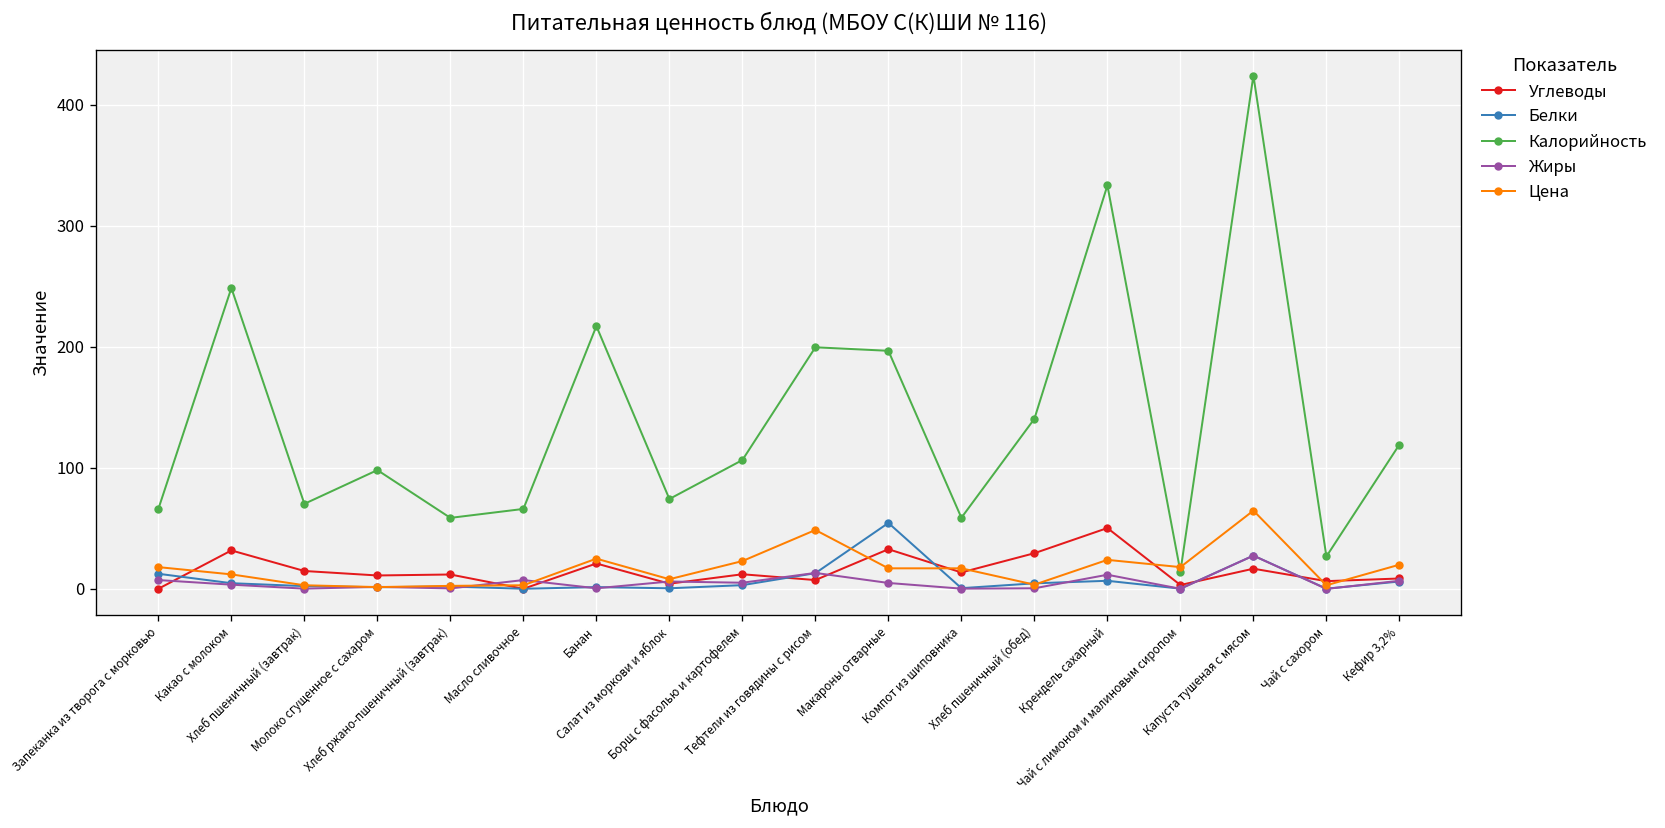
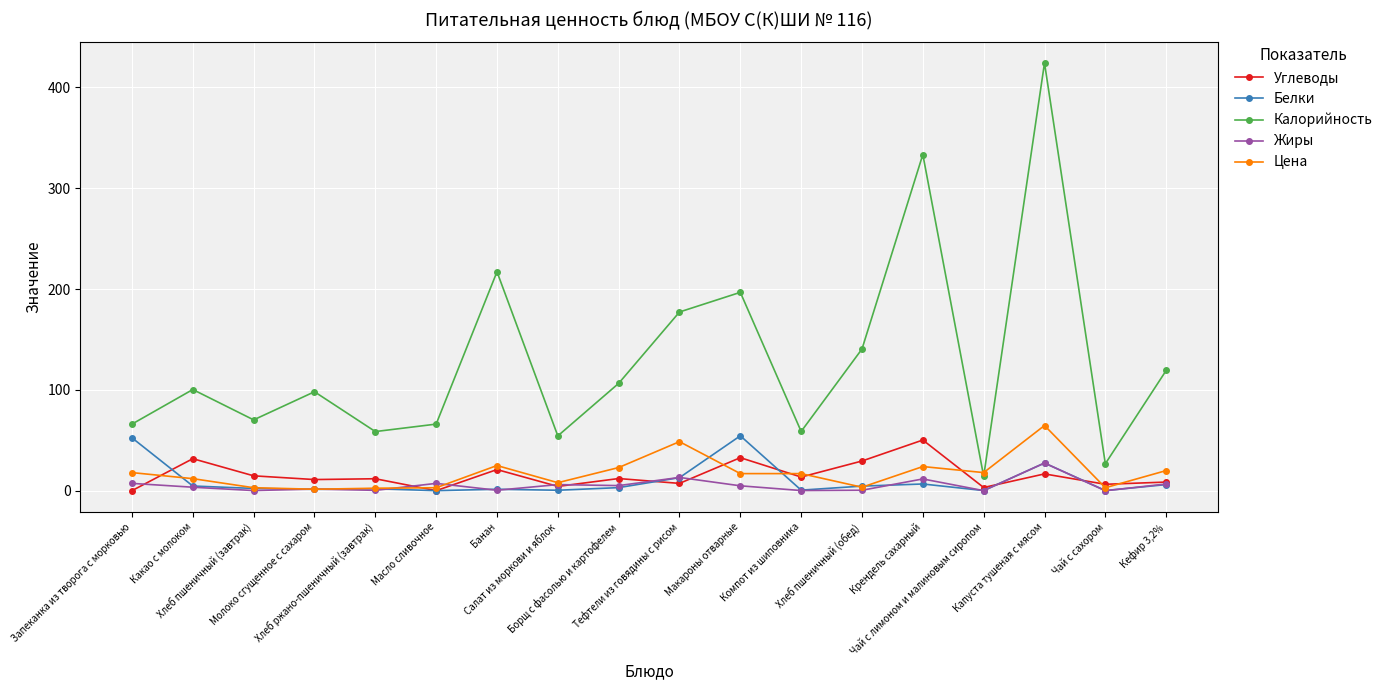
  {
    "Углеводы": {
      "Запеканка из творога с морковью": 0,
      "Какао с молоком": 32,
      "Хлеб пшеничный (завтрак)": 15,
      "Молоко сгущенное с сахаром": 11,
      "Хлеб ржано-пшеничный (завтрак)": 12,
      "Банан": 21,
      "Борщ с фасолью и картофелем": 12,
      "Тефтели из говядины с рисом": 7,
      "Макароны отварные": 33,
      "Компот из шиповника": 14,
      "Хлеб пшеничный (обед)": 30,
      "Крендель сахарный": 50,
      "Чай с лимоном и малиновым сиропом": 3,
      "Капуста тушеная с мясом": 17,
      "Чай с сахором": 6
    },
    "Белки": {
-     "Запеканка из творога с морковью": 13,
+     "Запеканка из творога с морковью": 53,
      "Салат из моркови и яблок": 1,
      "Макароны отварные": 55,
      "Крендель сахарный": 7
    },
    "Калорийность": {
      "Запеканка из творога с морковью": 66,
-     "Какао с молоком": 249,
+     "Какао с молоком": 100,
      "Хлеб пшеничный (завтрак)": 70,
      "Молоко сгущенное с сахаром": 98,
      "Хлеб ржано-пшеничный (завтрак)": 59,
      "Масло сливочное": 66,
      "Банан": 217,
-     "Салат из моркови и яблок": 74,
+     "Салат из моркови и яблок": 54,
      "Борщ с фасолью и картофелем": 107,
-     "Тефтели из говядины с рисом": 200,
+     "Тефтели из говядины с рисом": 177,
      "Макароны отварные": 197,
      "Компот из шиповника": 59,
      "Хлеб пшеничный (обед)": 141,
      "Крендель сахарный": 334,
      "Чай с лимоном и малиновым сиропом": 14,
      "Капуста тушеная с мясом": 424,
      "Чай с сахором": 27,
      "Кефир 3,2%": 119
    },
    "Жиры": {
      "Запеканка из творога с морковью": 7,
      "Масло сливочное": 7,
      "Макароны отварные": 5,
      "Хлеб пшеничный (обед)": 1,
      "Крендель сахарный": 12
    },
    "Цена": {
      "Запеканка из творога с морковью": 18,
      "Какао с молоком": 12,
      "Масло сливочное": 3,
      "Банан": 25,
      "Борщ с фасолью и картофелем": 23,
      "Тефтели из говядины с рисом": 49,
      "Макароны отварные": 17,
      "Компот из шиповника": 17,
      "Крендель сахарный": 24,
      "Чай с лимоном и малиновым сиропом": 18,
      "Капуста тушеная с мясом": 65,
      "Чай с сахором": 3,
      "Кефир 3,2%": 20
    }
  }
